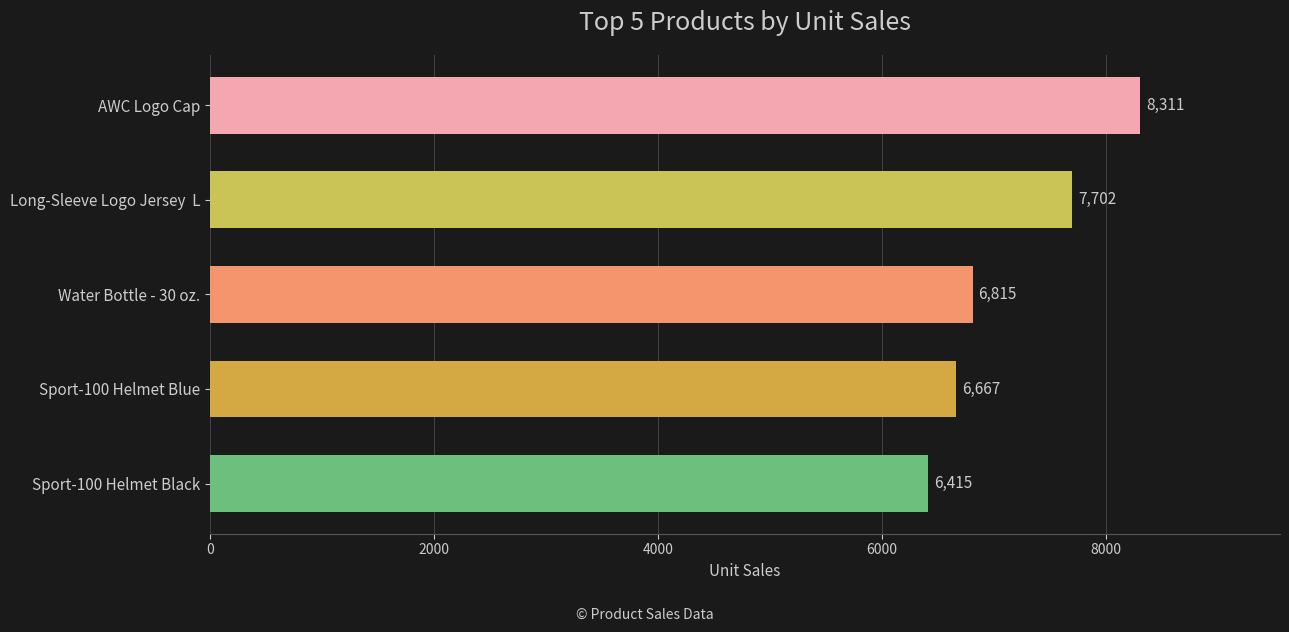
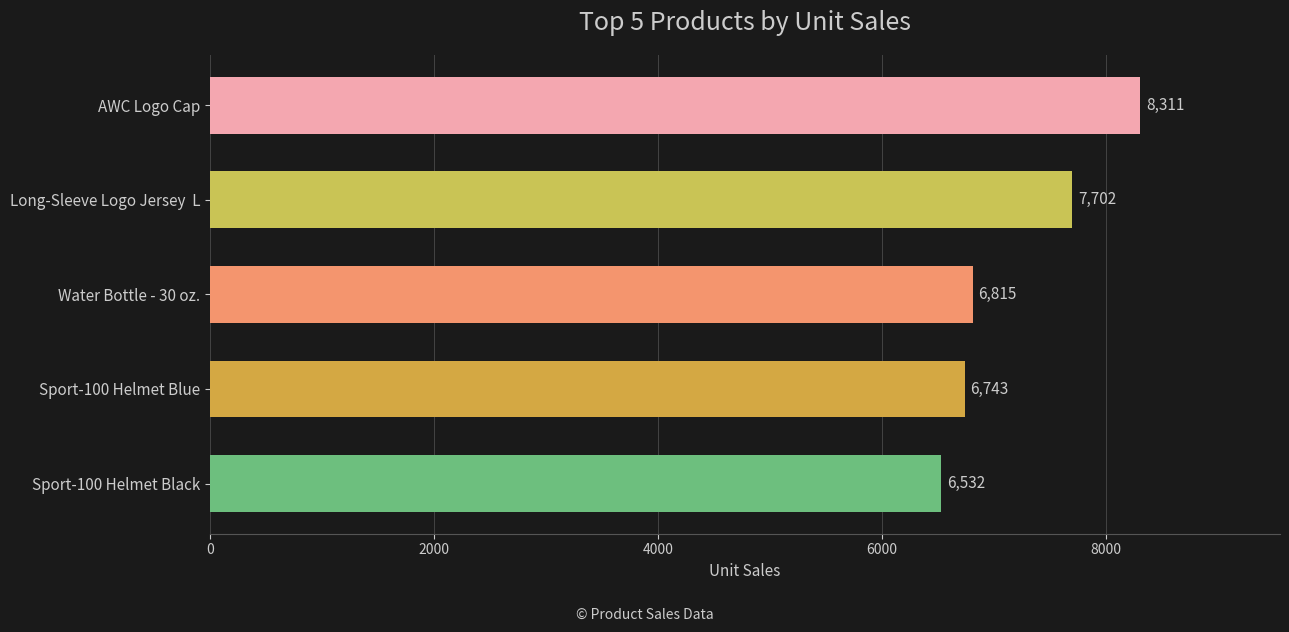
  {
    "AWC Logo Cap": "8,311",
    "Long-Sleeve Logo Jersey L": "7,702",
    "Water Bottle - 30 oz.": "6,815",
-   "Sport-100 Helmet Blue": "6,667",
-   "Sport-100 Helmet Black": "6,415"
+   "Sport-100 Helmet Blue": "6,743",
+   "Sport-100 Helmet Black": "6,532"
  }
